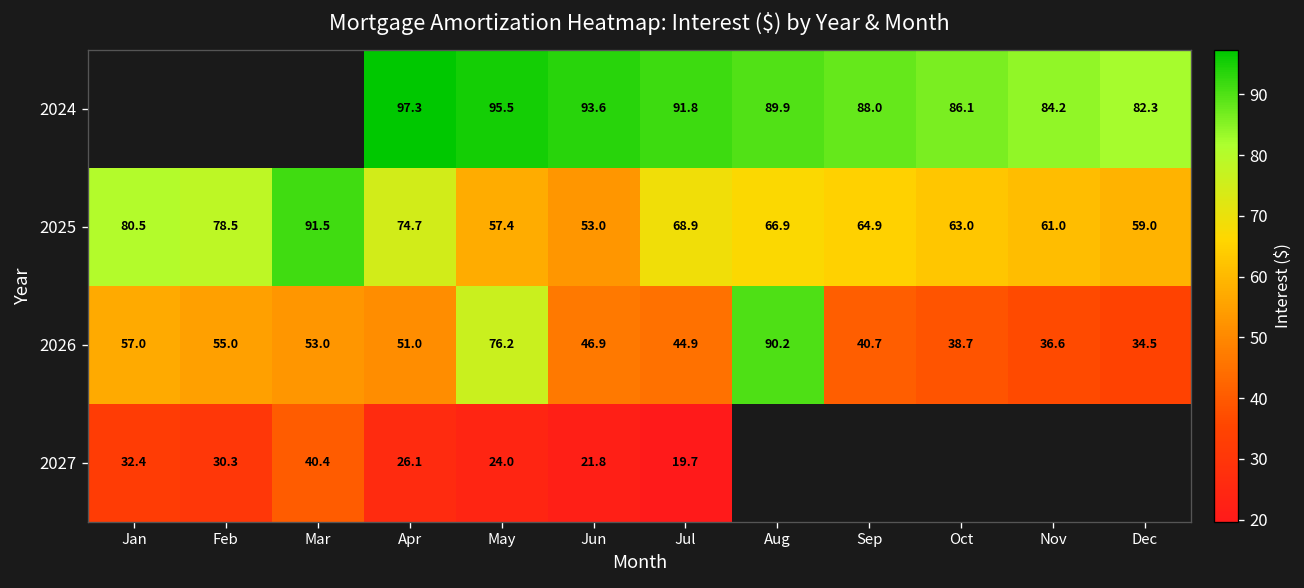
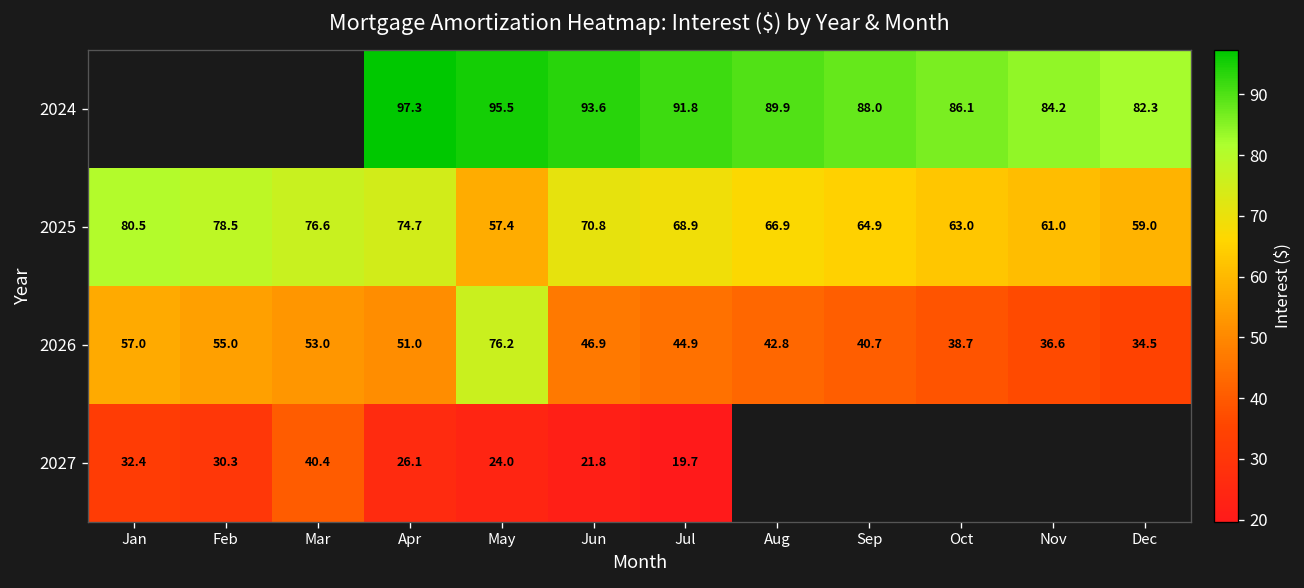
  {
    "2024": {
      "Apr": 97.3,
      "May": 95.5,
      "Jun": 93.6,
      "Jul": 91.8,
      "Aug": 89.9,
      "Sep": 88.0,
      "Oct": 86.1,
      "Nov": 84.2,
      "Dec": 82.3
    },
    "2025": {
      "Jan": 80.5,
      "Feb": 78.5,
-     "Mar": 91.5,
+     "Mar": 76.6,
      "Apr": 74.7,
      "May": 57.4,
-     "Jun": 53.0,
+     "Jun": 70.8,
      "Jul": 68.9,
      "Aug": 66.9,
      "Sep": 64.9,
      "Oct": 63.0,
      "Nov": 61.0,
      "Dec": 59.0
    },
    "2026": {
      "Jan": 57.0,
      "Feb": 55.0,
      "Mar": 53.0,
      "Apr": 51.0,
      "May": 76.2,
      "Jun": 46.9,
      "Jul": 44.9,
-     "Aug": 90.2,
+     "Aug": 42.8,
      "Sep": 40.7,
      "Oct": 38.7,
      "Nov": 36.6,
      "Dec": 34.5
    },
    "2027": {
      "Jan": 32.4,
      "Feb": 30.3,
      "Mar": 40.4,
      "Apr": 26.1,
      "May": 24.0,
      "Jun": 21.8,
      "Jul": 19.7
    }
  }
